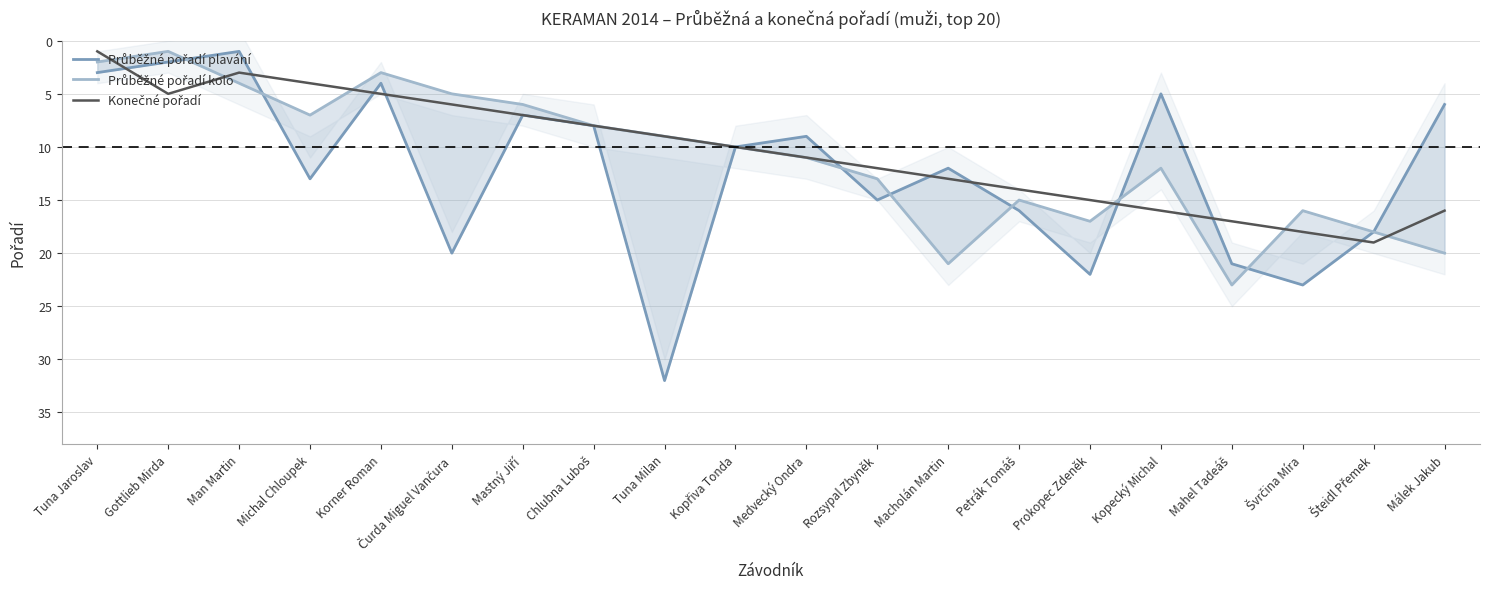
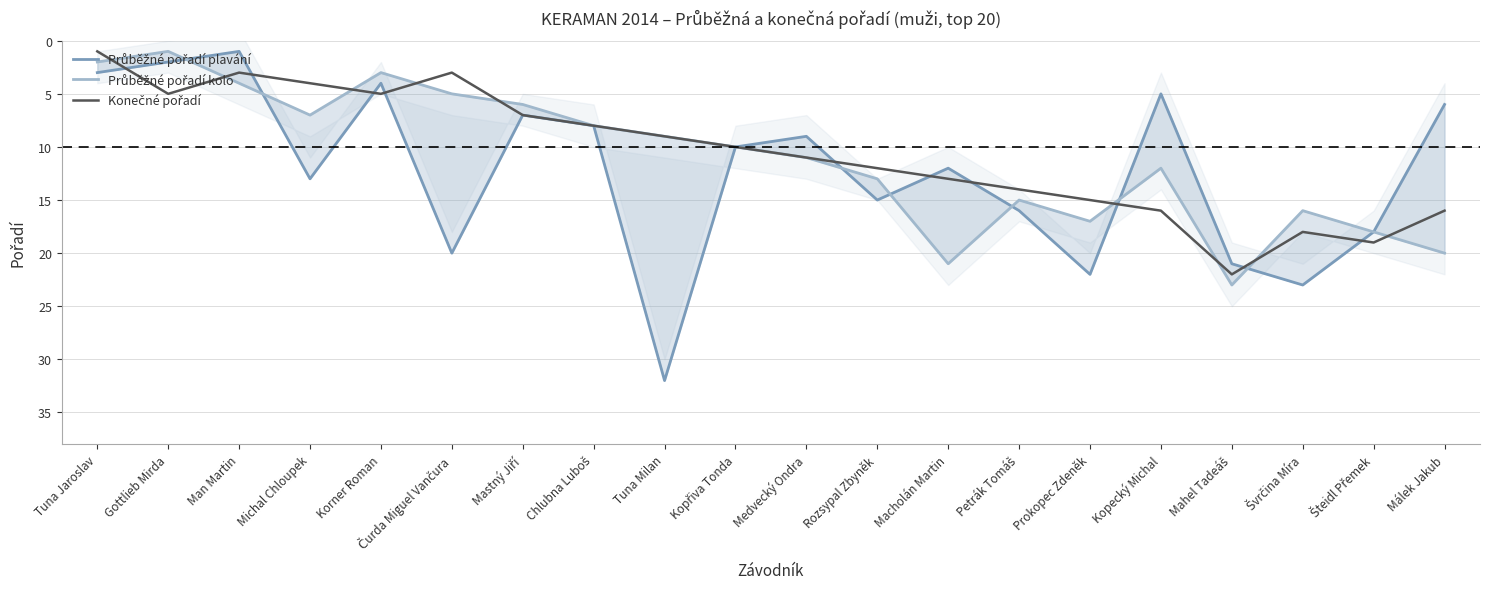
  {
    "Konečné pořadí": {
      "Tuna Jaroslav": 1,
      "Gottlieb Mirda": 5,
      "Man Martin": 3,
      "Michal Chloupek": 4,
-     "Čurda Miguel Vančura": 6,
+     "Čurda Miguel Vančura": 3,
      "Rozsypal Zbyněk": 12,
      "Macholán Martin": 13,
      "Petrák Tomáš": 14,
      "Prokopec Zdeněk": 15,
      "Kopecký Michal": 16,
-     "Mahel Tadeáš": 17,
+     "Mahel Tadeáš": 22,
      "Švrčina Míra": 18,
      "Šteidl Přemek": 19,
      "Málek Jakub": 16
    }
  }
